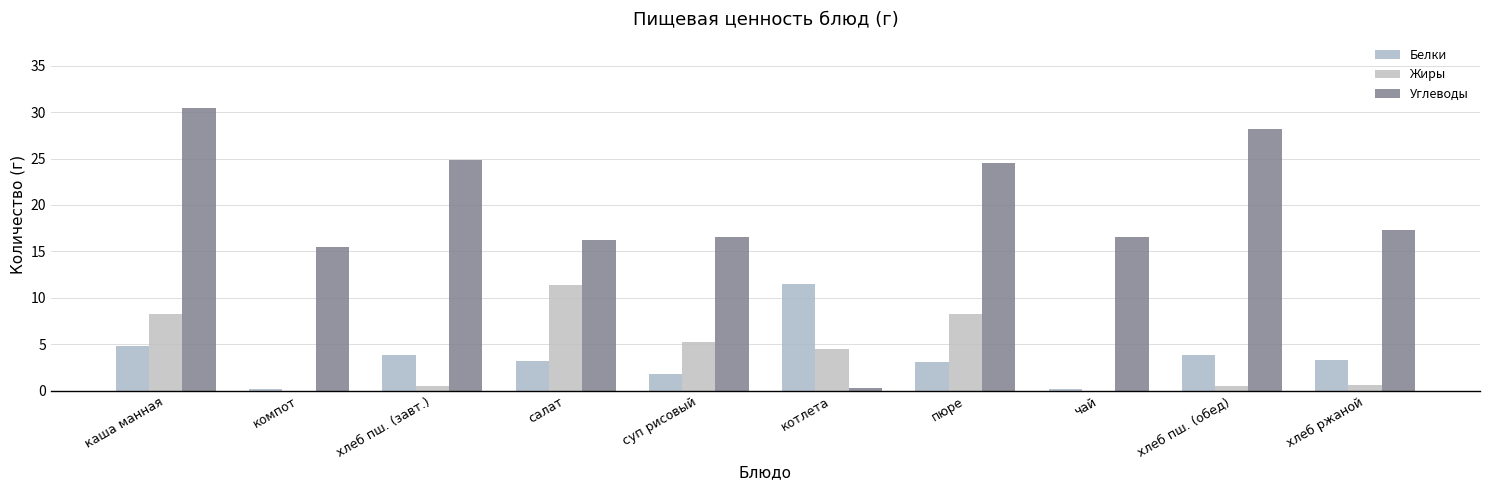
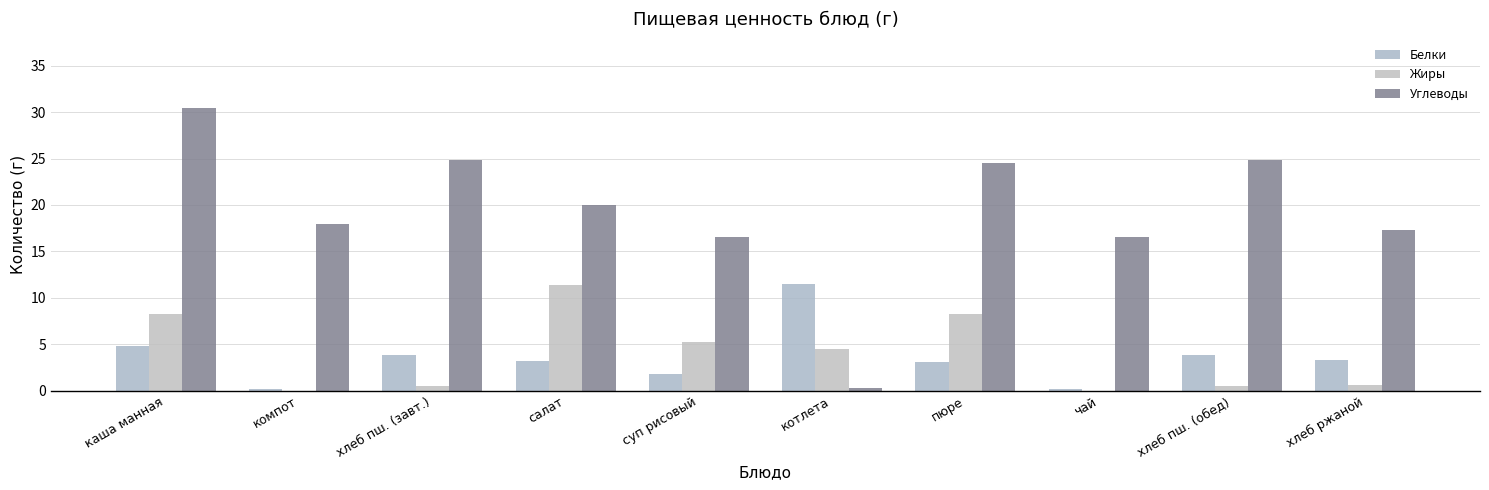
  {
    "Углеводы": {
      "каша манная": 30,
-     "компот": 16,
+     "компот": 18,
      "хлеб пш. (завт.)": 25,
-     "салат": 16,
+     "салат": 20,
      "суп рисовый": 17,
      "котлета": 0,
      "пюре": 25,
      "чай": 17,
-     "хлеб пш. (обед)": 28,
+     "хлеб пш. (обед)": 25,
      "хлеб ржаной": 17
    }
  }
